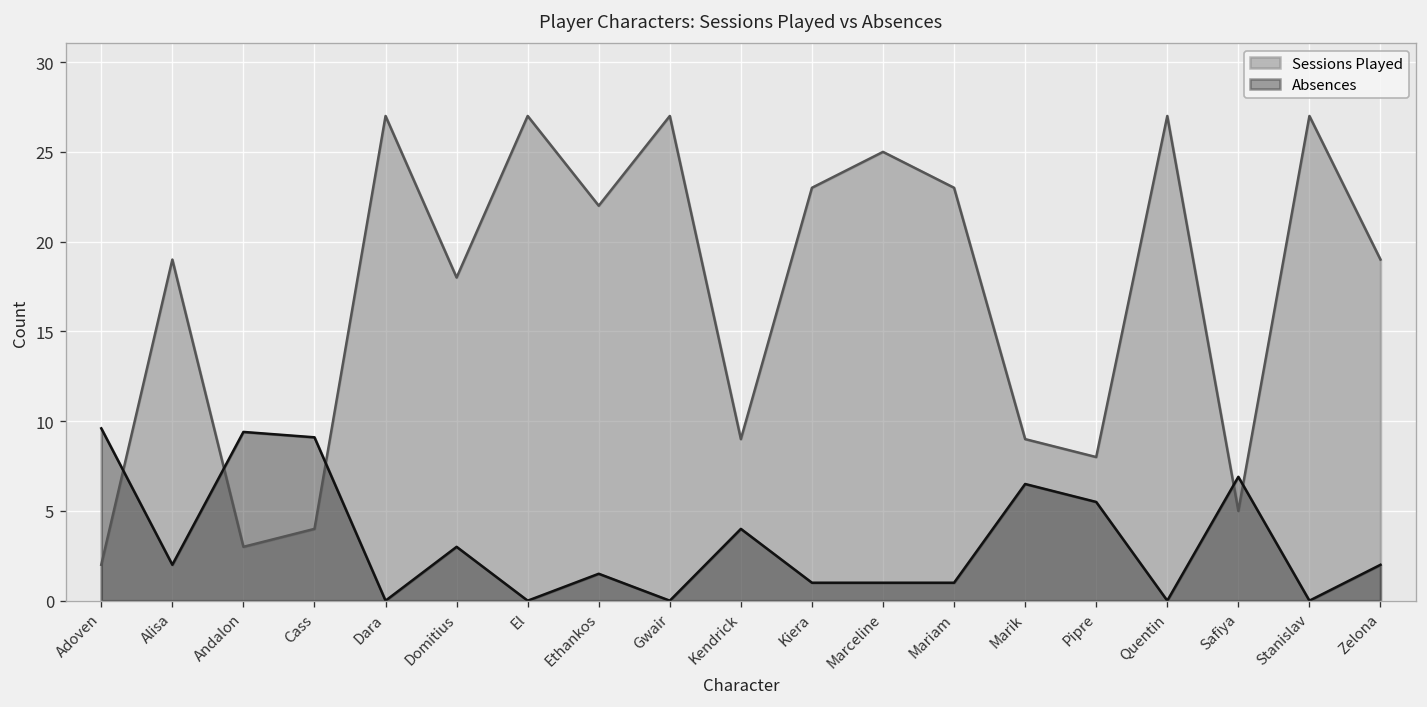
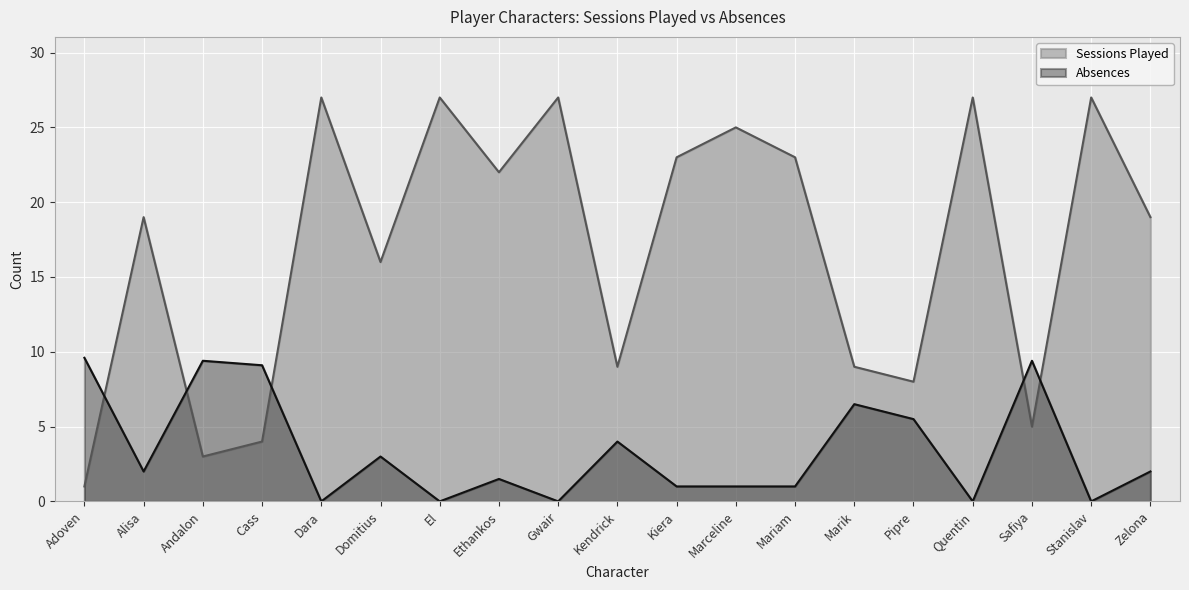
  {
    "Sessions Played": {
-     "Adoven": 2,
+     "Adoven": 1,
      "Alisa": 19,
      "Andalon": 3,
      "Cass": 4,
      "Dara": 27,
-     "Domitius": 18,
+     "Domitius": 16,
      "El": 27,
      "Ethankos": 22,
      "Gwair": 27,
      "Kendrick": 9,
      "Kiera": 23,
      "Marceline": 25,
      "Mariam": 23,
      "Marik": 9,
      "Pipre": 8,
      "Quentin": 27,
      "Safiya": 5,
      "Stanislav": 27,
      "Zelona": 19
    },
    "Absences": {
      "Adoven": 9.6,
      "Alisa": 2.0,
      "Andalon": 9.4,
      "Cass": 9.1,
      "Dara": 0.0,
      "Domitius": 3.0,
      "El": 0.0,
      "Ethankos": 1.5,
      "Gwair": 0.0,
      "Kendrick": 4.0,
      "Kiera": 1.0,
      "Marceline": 1.0,
      "Mariam": 1.0,
      "Marik": 6.5,
      "Pipre": 5.5,
      "Quentin": 0.0,
-     "Safiya": 6.9,
+     "Safiya": 9.4,
      "Stanislav": 0.0,
      "Zelona": 2.0
    }
  }
